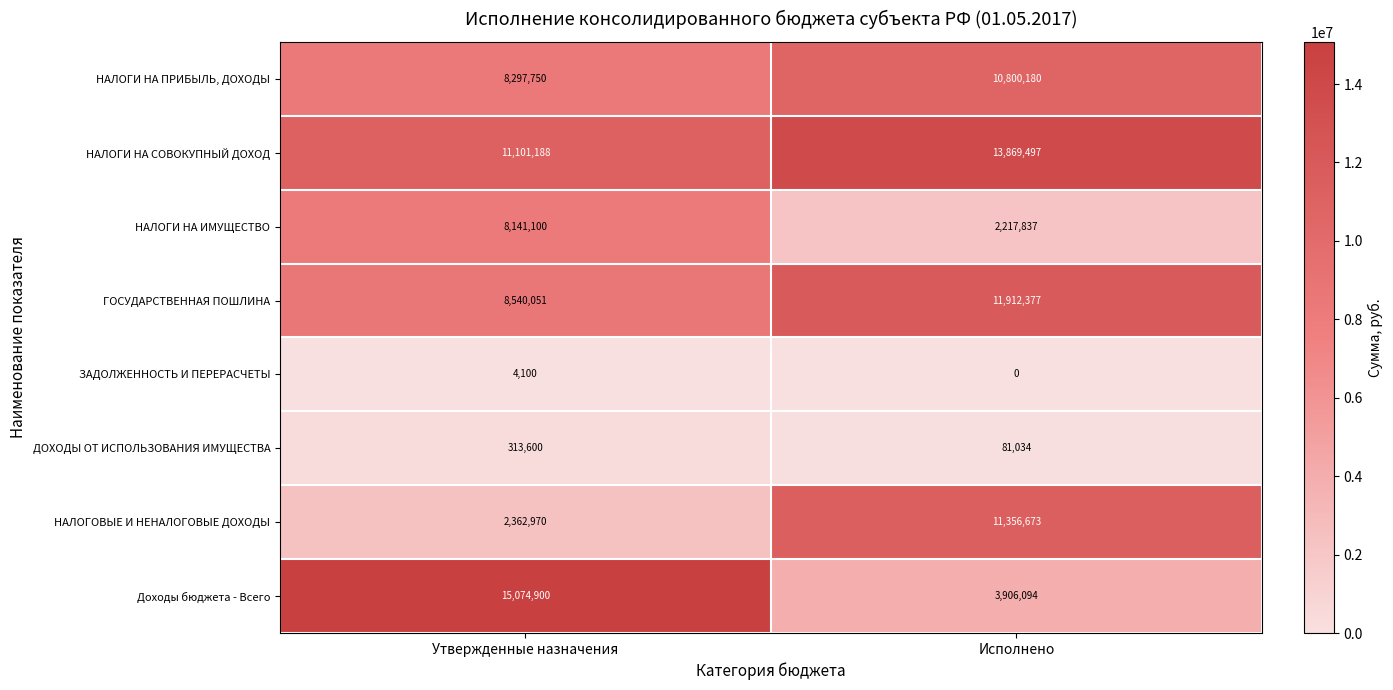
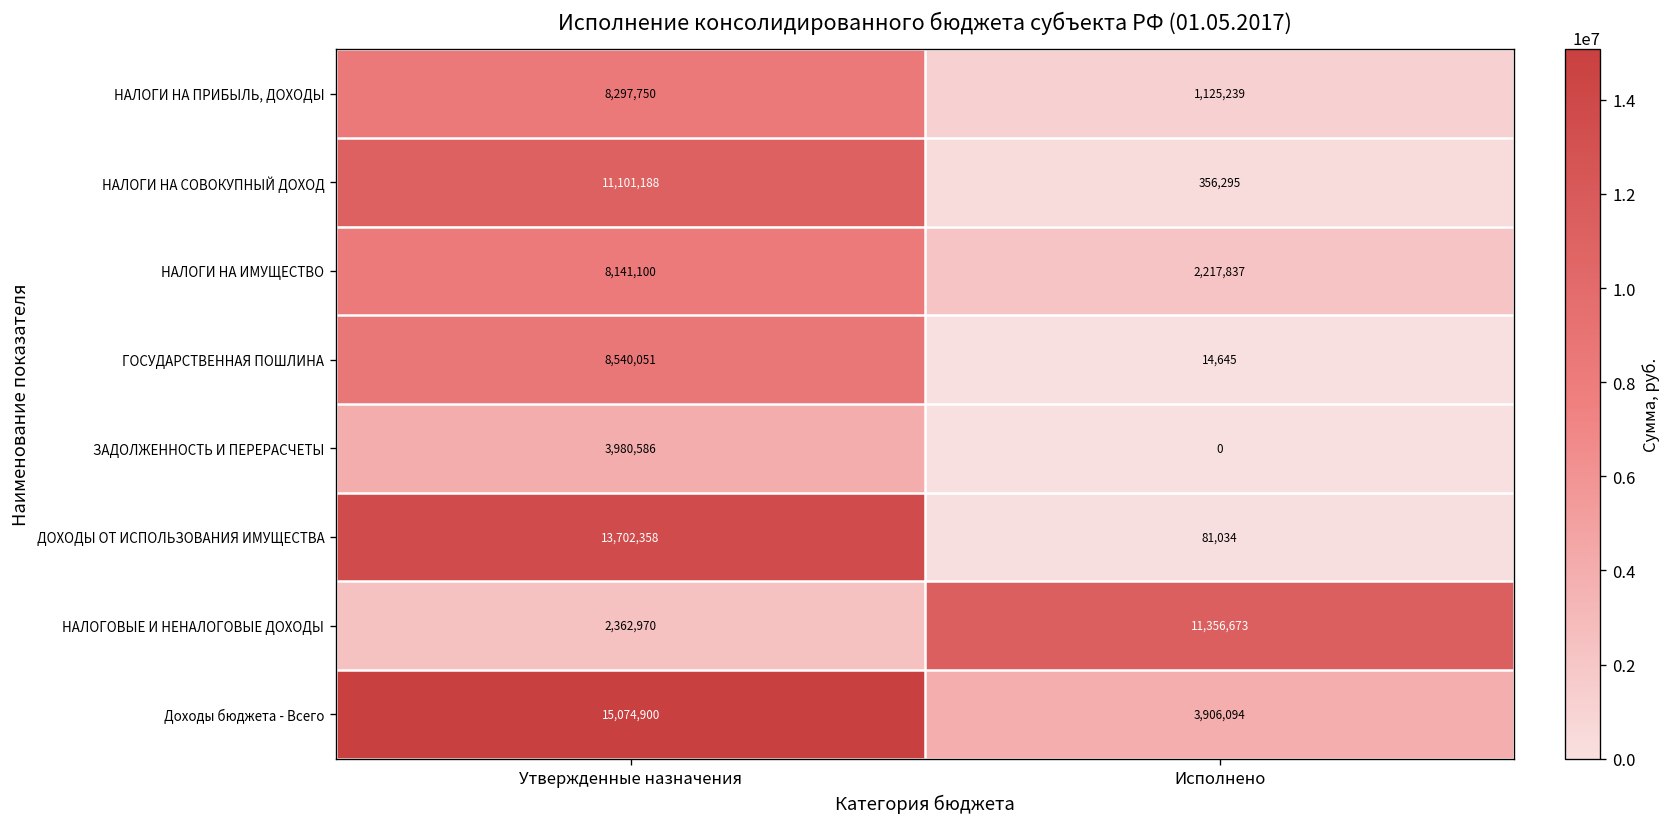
  {
    "НАЛОГИ НА ПРИБЫЛЬ, ДОХОДЫ": {
      "Утвержденные назначения": "8,297,750",
-     "Исполнено": "10,800,180"
+     "Исполнено": "1,125,239"
    },
    "НАЛОГИ НА СОВОКУПНЫЙ ДОХОД": {
      "Утвержденные назначения": "11,101,188",
-     "Исполнено": "13,869,497"
+     "Исполнено": "356,295"
    },
    "НАЛОГИ НА ИМУЩЕСТВО": {
      "Утвержденные назначения": "8,141,100",
      "Исполнено": "2,217,837"
    },
    "ГОСУДАРСТВЕННАЯ ПОШЛИНА": {
      "Утвержденные назначения": "8,540,051",
-     "Исполнено": "11,912,377"
+     "Исполнено": "14,645"
    },
    "ЗАДОЛЖЕННОСТЬ И ПЕРЕРАСЧЕТЫ": {
-     "Утвержденные назначения": "4,100",
+     "Утвержденные назначения": "3,980,586",
      "Исполнено": "0"
    },
    "ДОХОДЫ ОТ ИСПОЛЬЗОВАНИЯ ИМУЩЕСТВА": {
-     "Утвержденные назначения": "313,600",
+     "Утвержденные назначения": "13,702,358",
      "Исполнено": "81,034"
    },
    "НАЛОГОВЫЕ И НЕНАЛОГОВЫЕ ДОХОДЫ": {
      "Утвержденные назначения": "2,362,970",
      "Исполнено": "11,356,673"
    },
    "Доходы бюджета - Всего": {
      "Утвержденные назначения": "15,074,900",
      "Исполнено": "3,906,094"
    }
  }
